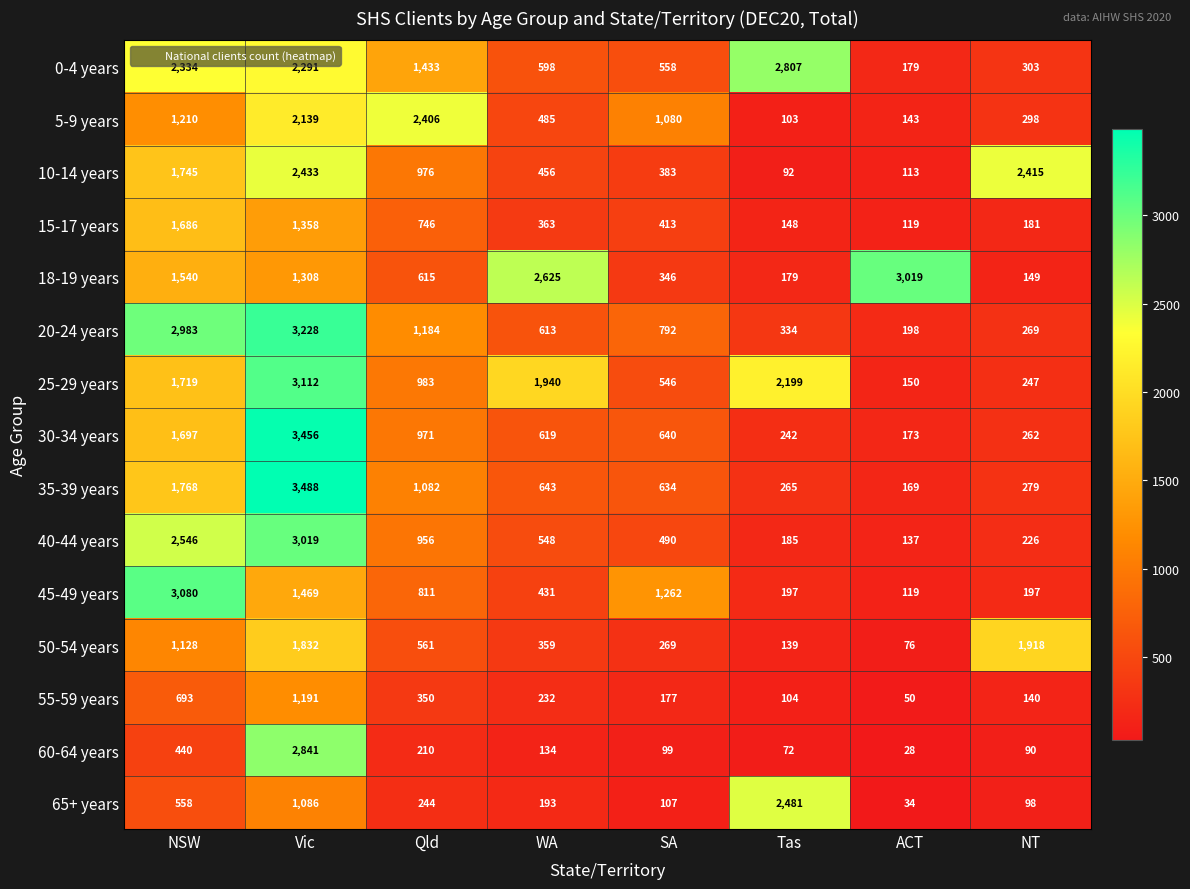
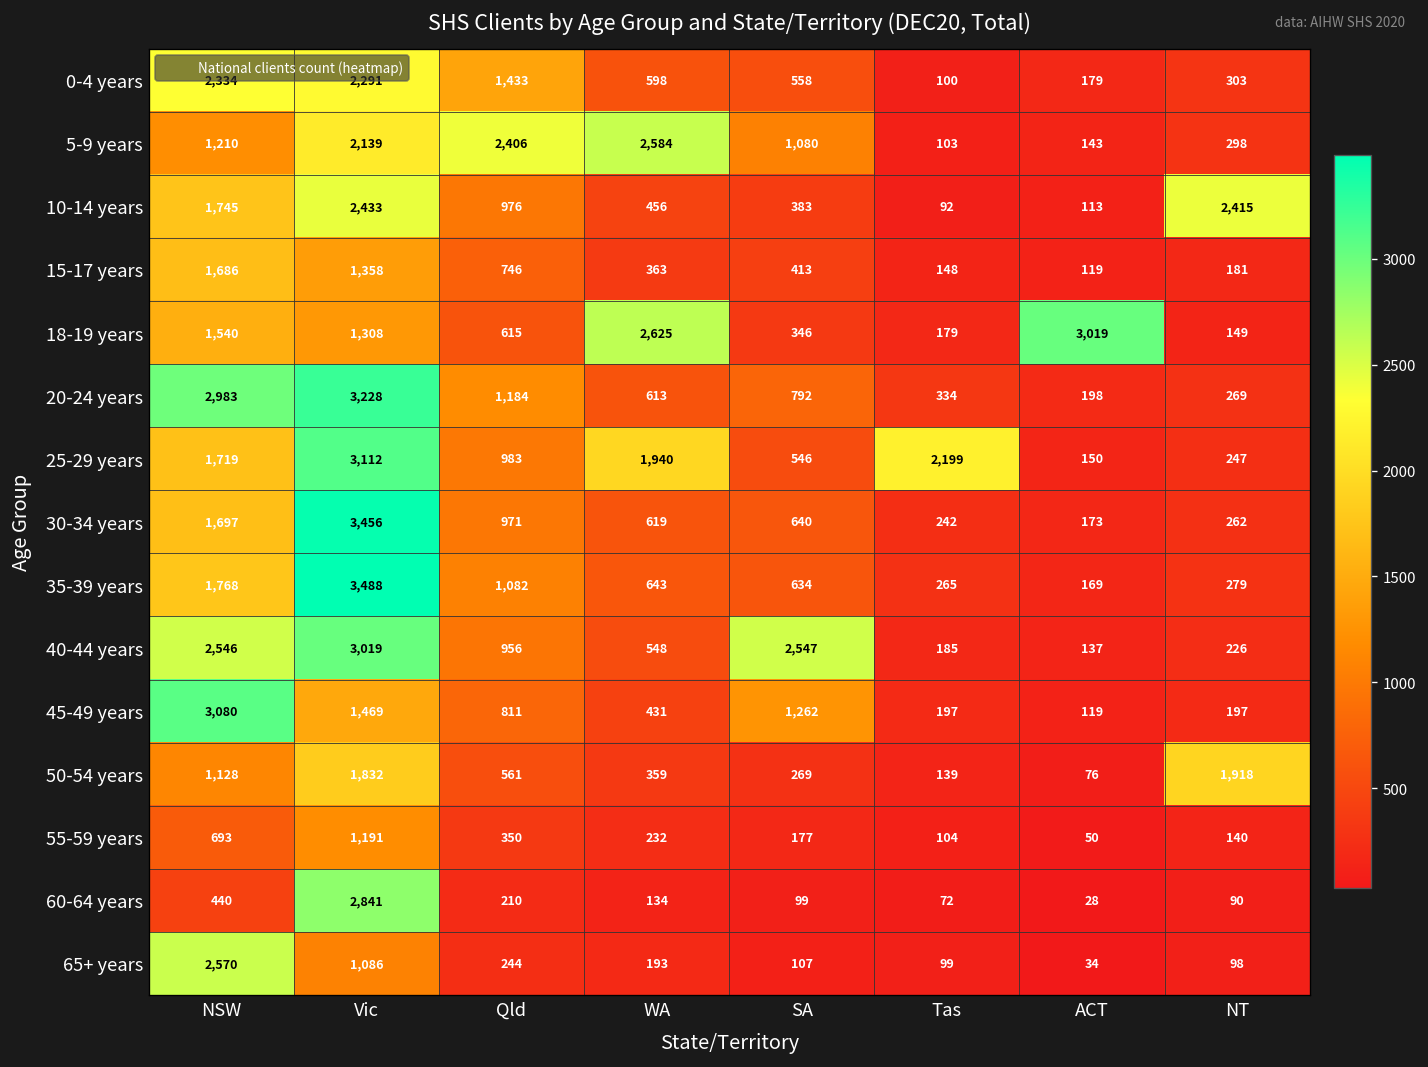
  {
    "0-4 years": {
      "Qld": "1,433",
      "WA": "598",
      "SA": "558",
-     "Tas": "2,807",
+     "Tas": "100",
      "ACT": "179",
      "NT": "303"
    },
    "5-9 years": {
      "NSW": "1,210",
      "Vic": "2,139",
      "Qld": "2,406",
-     "WA": "485",
+     "WA": "2,584",
      "SA": "1,080",
      "Tas": "103",
      "ACT": "143",
      "NT": "298"
    },
    "10-14 years": {
      "NSW": "1,745",
      "Vic": "2,433",
      "Qld": "976",
      "WA": "456",
      "SA": "383",
      "Tas": "92",
      "ACT": "113",
      "NT": "2,415"
    },
    "15-17 years": {
      "NSW": "1,686",
      "Vic": "1,358",
      "Qld": "746",
      "WA": "363",
      "SA": "413",
      "Tas": "148",
      "ACT": "119",
      "NT": "181"
    },
    "18-19 years": {
      "NSW": "1,540",
      "Vic": "1,308",
      "Qld": "615",
      "WA": "2,625",
      "SA": "346",
      "Tas": "179",
      "ACT": "3,019",
      "NT": "149"
    },
    "20-24 years": {
      "NSW": "2,983",
      "Vic": "3,228",
      "Qld": "1,184",
      "WA": "613",
      "SA": "792",
      "Tas": "334",
      "ACT": "198",
      "NT": "269"
    },
    "25-29 years": {
      "NSW": "1,719",
      "Vic": "3,112",
      "Qld": "983",
      "WA": "1,940",
      "SA": "546",
      "Tas": "2,199",
      "ACT": "150",
      "NT": "247"
    },
    "30-34 years": {
      "NSW": "1,697",
      "Vic": "3,456",
      "Qld": "971",
      "WA": "619",
      "SA": "640",
      "Tas": "242",
      "ACT": "173",
      "NT": "262"
    },
    "35-39 years": {
      "NSW": "1,768",
      "Vic": "3,488",
      "Qld": "1,082",
      "WA": "643",
      "SA": "634",
      "Tas": "265",
      "ACT": "169",
      "NT": "279"
    },
    "40-44 years": {
      "NSW": "2,546",
      "Vic": "3,019",
      "Qld": "956",
      "WA": "548",
-     "SA": "490",
+     "SA": "2,547",
      "Tas": "185",
      "ACT": "137",
      "NT": "226"
    },
    "45-49 years": {
      "NSW": "3,080",
      "Vic": "1,469",
      "Qld": "811",
      "WA": "431",
      "SA": "1,262",
      "Tas": "197",
      "ACT": "119",
      "NT": "197"
    },
    "50-54 years": {
      "NSW": "1,128",
      "Vic": "1,832",
      "Qld": "561",
      "WA": "359",
      "SA": "269",
      "Tas": "139",
      "ACT": "76",
      "NT": "1,918"
    },
    "55-59 years": {
      "NSW": "693",
      "Vic": "1,191",
      "Qld": "350",
      "WA": "232",
      "SA": "177",
      "Tas": "104",
      "ACT": "50",
      "NT": "140"
    },
    "60-64 years": {
      "NSW": "440",
      "Vic": "2,841",
      "Qld": "210",
      "WA": "134",
      "SA": "99",
      "Tas": "72",
      "ACT": "28",
      "NT": "90"
    },
    "65+ years": {
-     "NSW": "558",
+     "NSW": "2,570",
      "Vic": "1,086",
      "Qld": "244",
      "WA": "193",
      "SA": "107",
-     "Tas": "2,481",
+     "Tas": "99",
      "ACT": "34",
      "NT": "98"
    }
  }
